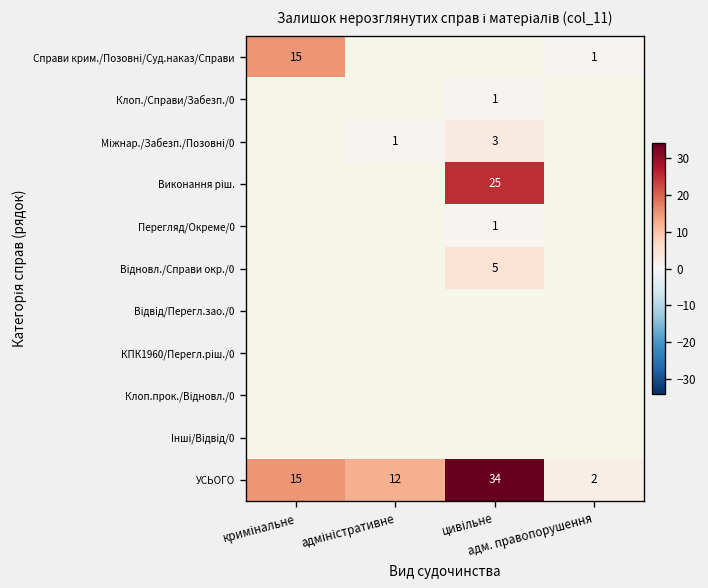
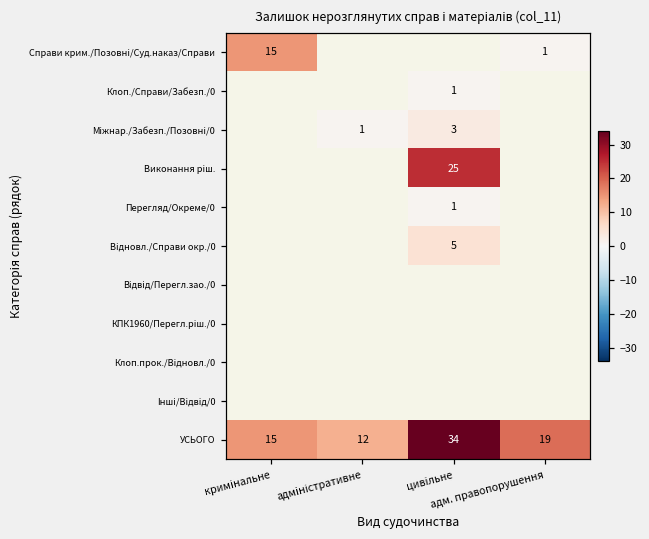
  {
    "Справи крим./Позовні/Суд.наказ/Справи": {
      "кримінальне": 15,
      "адм. правопорушення": 1
    },
    "Клоп./Справи/Забезп./0": {
      "цивільне": 1
    },
    "Міжнар./Забезп./Позовні/0": {
      "адміністративне": 1,
      "цивільне": 3
    },
    "Виконання ріш.": {
      "цивільне": 25
    },
    "Перегляд/Окреме/0": {
      "цивільне": 1
    },
    "Відновл./Справи окр./0": {
      "цивільне": 5
    },
    "УСЬОГО": {
      "кримінальне": 15,
      "адміністративне": 12,
      "цивільне": 34,
-     "адм. правопорушення": 2
+     "адм. правопорушення": 19
    }
  }
